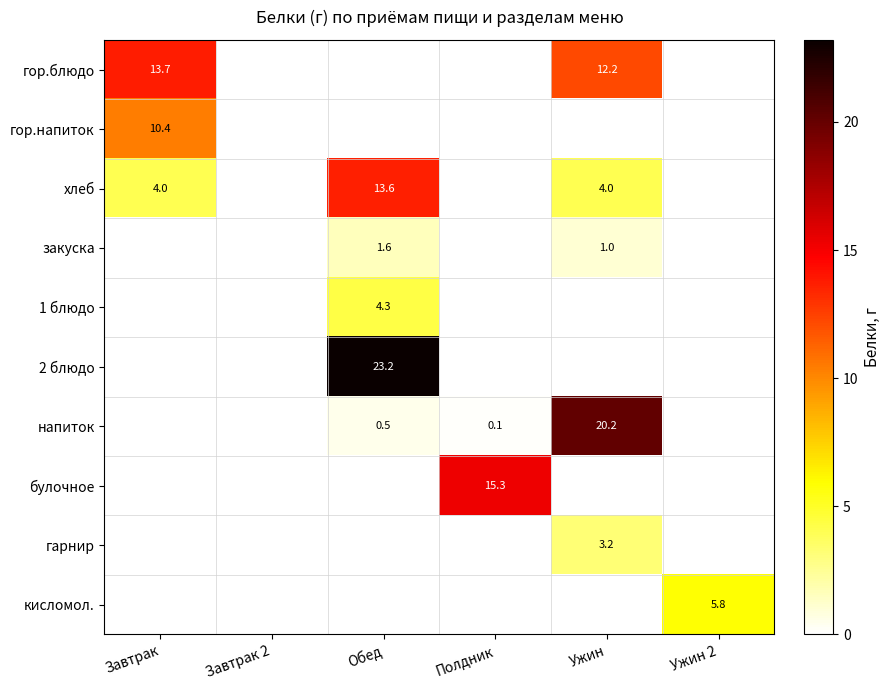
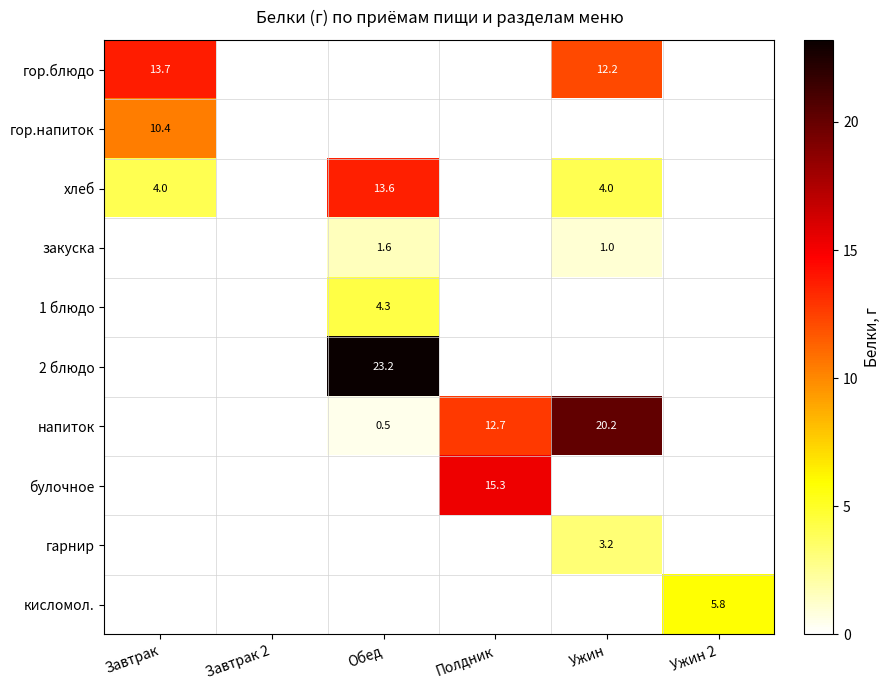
  {
    "гор.блюдо": {
      "Завтрак": 13.7,
      "Ужин": 12.2
    },
    "гор.напиток": {
      "Завтрак": 10.4
    },
    "хлеб": {
      "Завтрак": 4.0,
      "Обед": 13.6,
      "Ужин": 4.0
    },
    "закуска": {
      "Обед": 1.6,
      "Ужин": 1.0
    },
    "1 блюдо": {
      "Обед": 4.3
    },
    "2 блюдо": {
      "Обед": 23.2
    },
    "напиток": {
      "Обед": 0.5,
-     "Полдник": 0.1,
+     "Полдник": 12.7,
      "Ужин": 20.2
    },
    "булочное": {
      "Полдник": 15.3
    },
    "гарнир": {
      "Ужин": 3.2
    },
    "кисломол.": {
      "Ужин 2": 5.8
    }
  }
